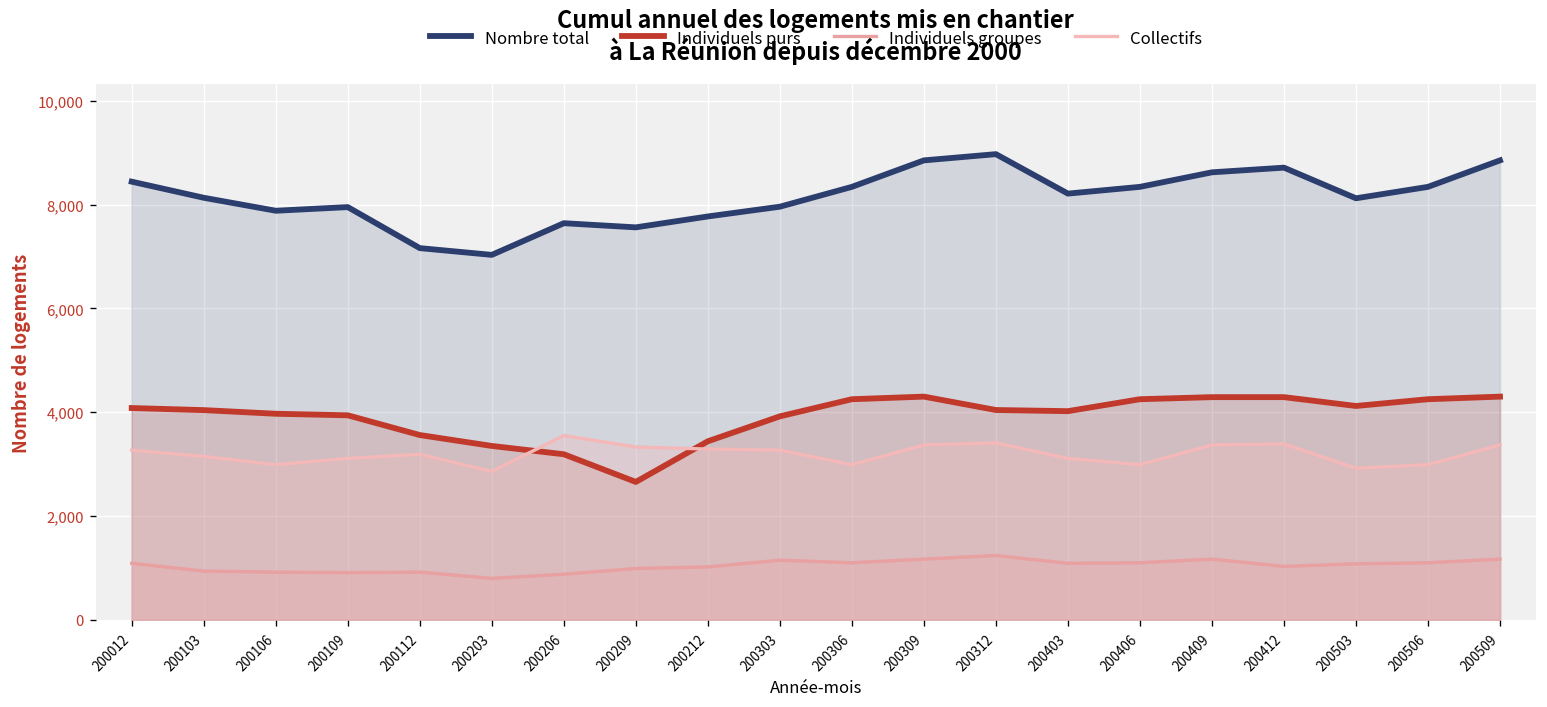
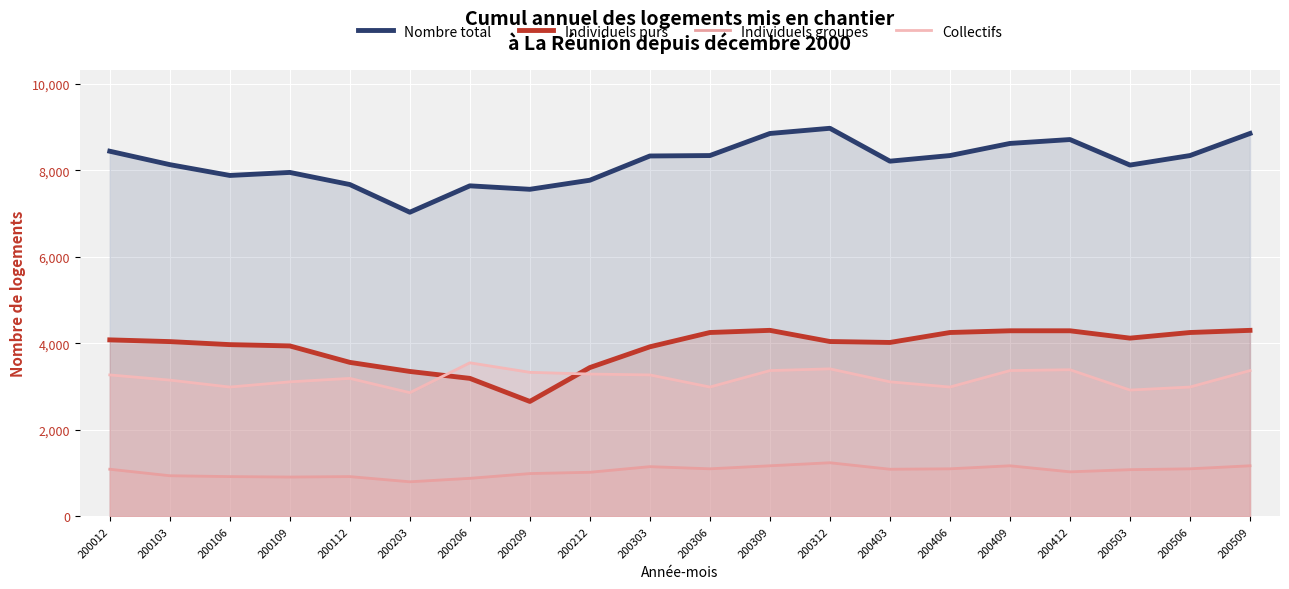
  {
    "Nombre total": {
      "200012": "8,400",
      "200103": "8,100",
      "200106": "7,900",
      "200109": "8,000",
-     "200112": "7,200",
+     "200112": "7,700",
      "200203": "7,000",
      "200206": "7,600",
      "200209": "7,600",
      "200212": "7,800",
-     "200303": "8,000",
+     "200303": "8,300",
      "200306": "8,300",
      "200309": "8,900",
      "200312": "9,000",
      "200403": "8,200",
      "200406": "8,300",
      "200409": "8,600",
      "200412": "8,700",
      "200503": "8,100",
      "200506": "8,300",
      "200509": "8,900"
    },
    "Individuels purs": {
      "200012": "4,100",
      "200103": "4,000",
      "200106": "4,000",
      "200109": "3,900",
      "200112": "3,600",
      "200203": "3,400",
      "200206": "3,200",
      "200209": "2,700",
      "200212": "3,400",
      "200303": "3,900",
      "200306": "4,300",
      "200309": "4,300",
      "200312": "4,000",
      "200403": "4,000",
      "200406": "4,300",
      "200409": "4,300",
      "200412": "4,300",
      "200503": "4,100",
      "200506": "4,300",
      "200509": "4,300"
    }
  }
